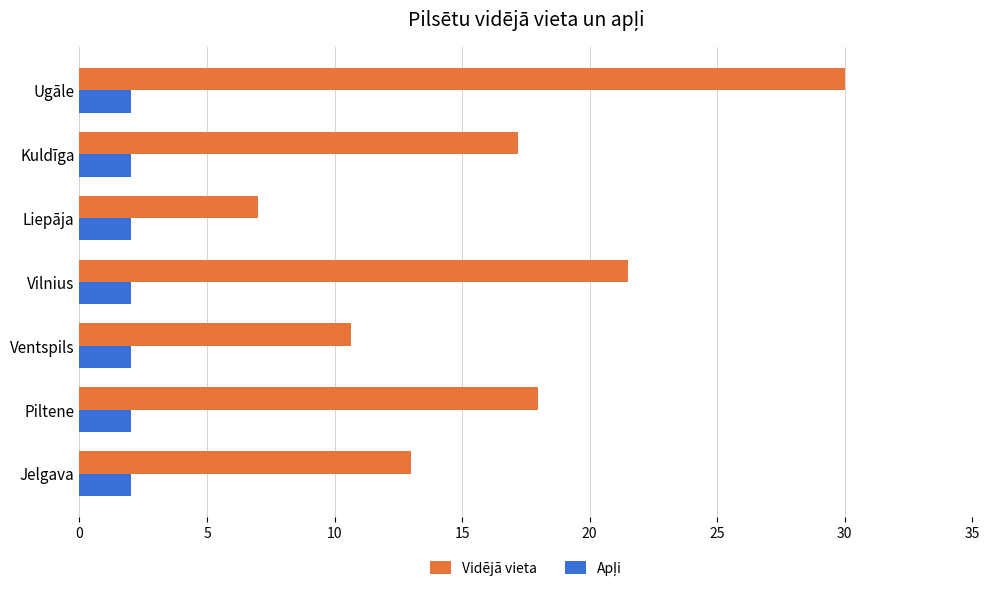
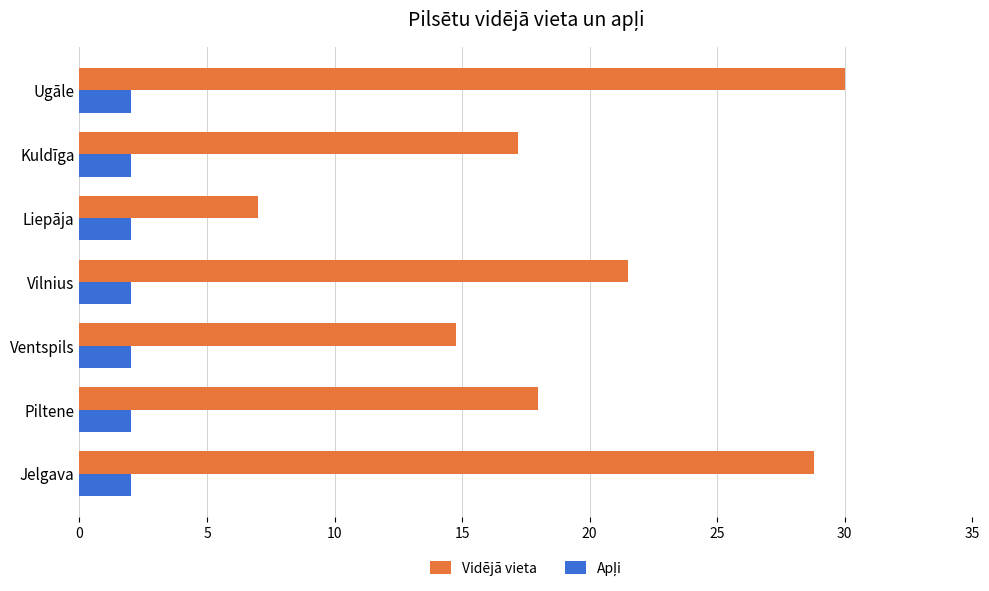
  {
    "Vidējā vieta": {
      "Ugāle": 30.0,
      "Kuldīga": 17.2,
      "Liepāja": 7.0,
      "Vilnius": 21.5,
-     "Ventspils": 10.6,
+     "Ventspils": 14.8,
      "Piltene": 18.0,
-     "Jelgava": 13.0
+     "Jelgava": 28.8
    },
    "Apļi": {
      "Ugāle": 2.0,
      "Kuldīga": 2.0,
      "Liepāja": 2.0,
      "Vilnius": 2.0,
      "Ventspils": 2.0,
      "Piltene": 2.0,
      "Jelgava": 2.0
    }
  }
